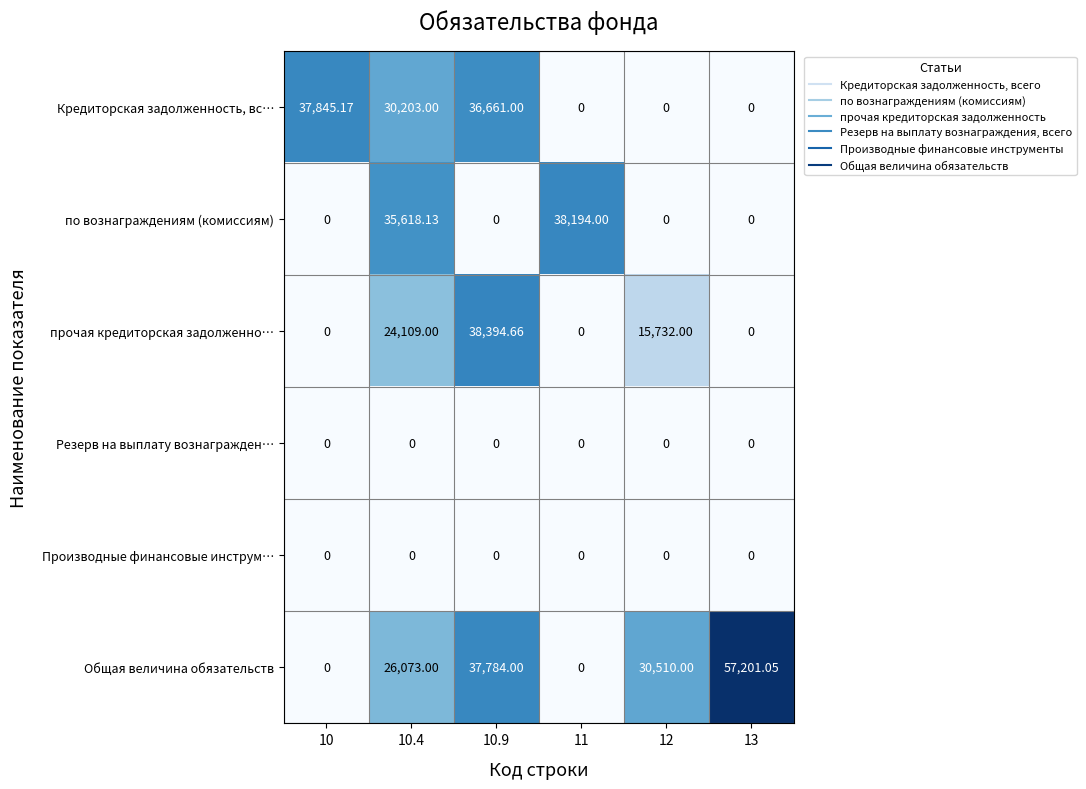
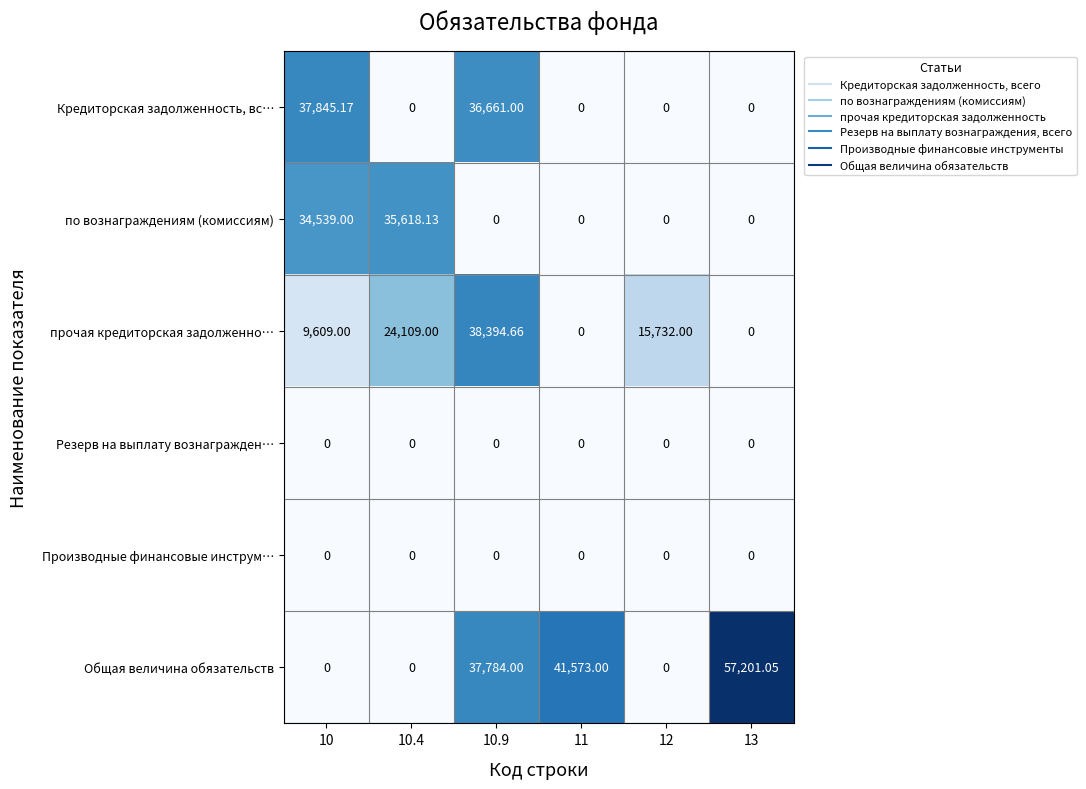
  {
    "Кредиторская задолженность, вс…": {
      "10": "37,845.17",
-     "10.4": "30,203.00",
+     "10.4": "0",
      "10.9": "36,661.00",
      "11": "0",
      "12": "0",
      "13": "0"
    },
    "по вознаграждениям (комиссиям)": {
-     "10": "0",
+     "10": "34,539.00",
      "10.4": "35,618.13",
      "10.9": "0",
-     "11": "38,194.00",
+     "11": "0",
      "12": "0",
      "13": "0"
    },
    "прочая кредиторская задолженно…": {
-     "10": "0",
+     "10": "9,609.00",
      "10.4": "24,109.00",
      "10.9": "38,394.66",
      "11": "0",
      "12": "15,732.00",
      "13": "0"
    },
    "Резерв на выплату вознагражден…": {
      "10": "0",
      "10.4": "0",
      "10.9": "0",
      "11": "0",
      "12": "0",
      "13": "0"
    },
    "Производные финансовые инструм…": {
      "10": "0",
      "10.4": "0",
      "10.9": "0",
      "11": "0",
      "12": "0",
      "13": "0"
    },
    "Общая величина обязательств": {
      "10": "0",
-     "10.4": "26,073.00",
+     "10.4": "0",
      "10.9": "37,784.00",
-     "11": "0",
-     "12": "30,510.00",
+     "11": "41,573.00",
+     "12": "0",
      "13": "57,201.05"
    }
  }
